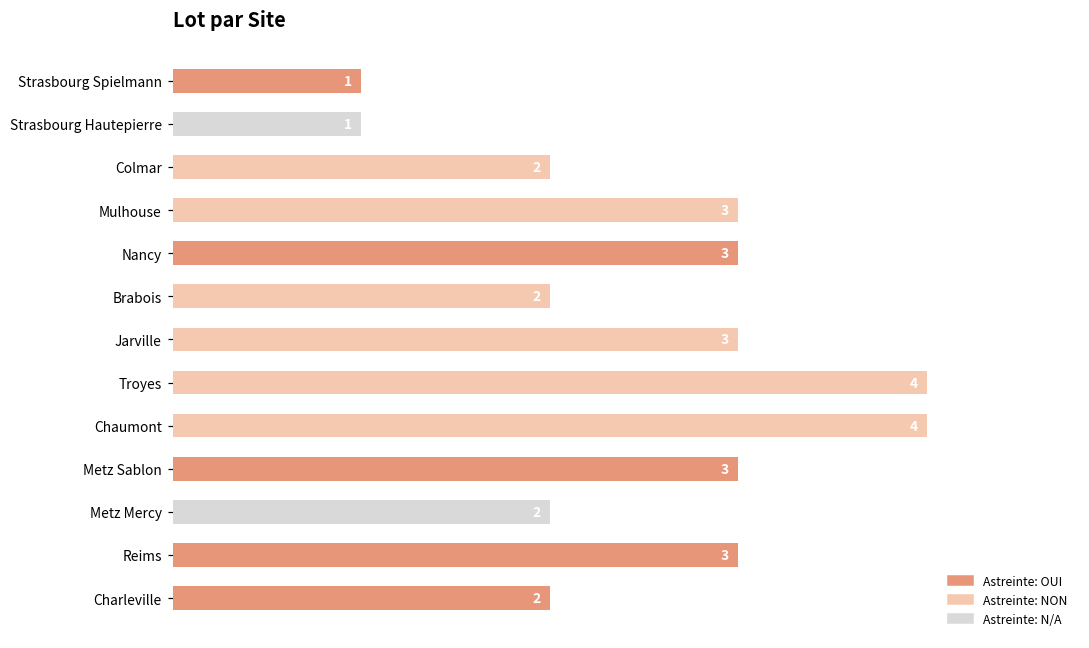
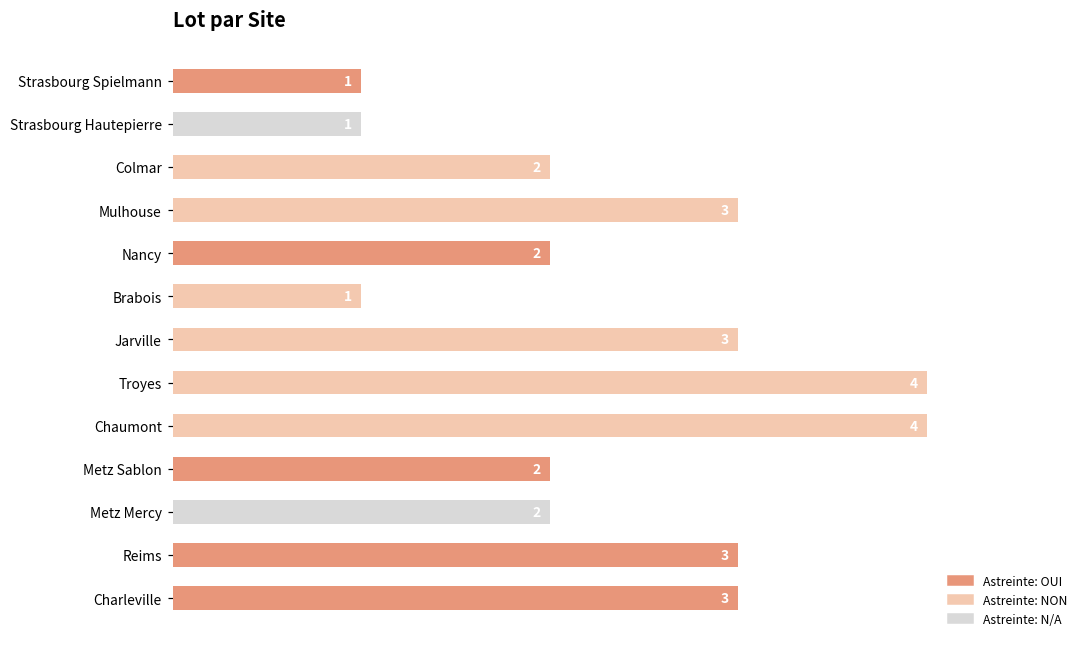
  {
    "Strasbourg Spielmann": 1,
    "Colmar": 2,
    "Mulhouse": 3,
-   "Nancy": 3,
-   "Brabois": 2,
+   "Nancy": 2,
+   "Brabois": 1,
    "Jarville": 3,
    "Troyes": 4,
    "Chaumont": 4,
-   "Metz Sablon": 3,
+   "Metz Sablon": 2,
    "Reims": 3,
-   "Charleville": 2
+   "Charleville": 3
  }
